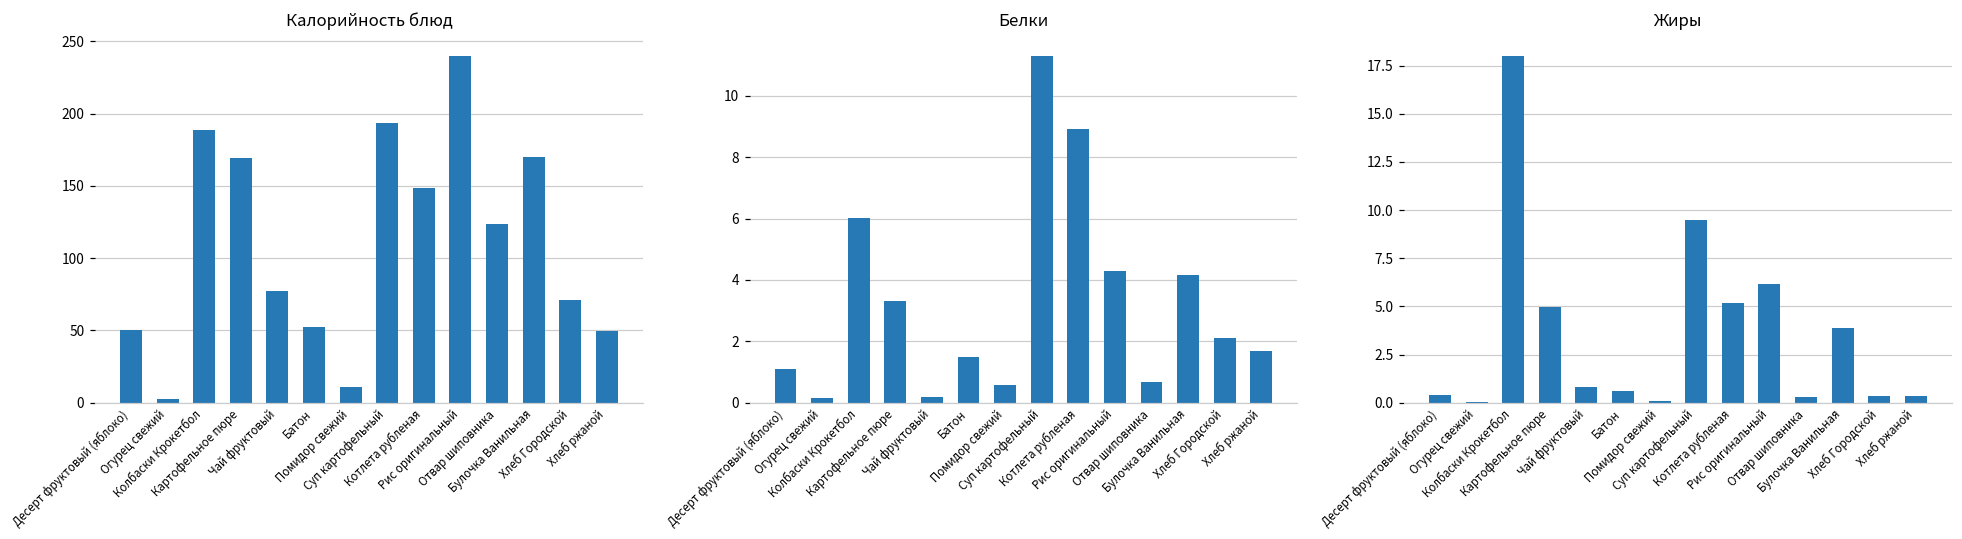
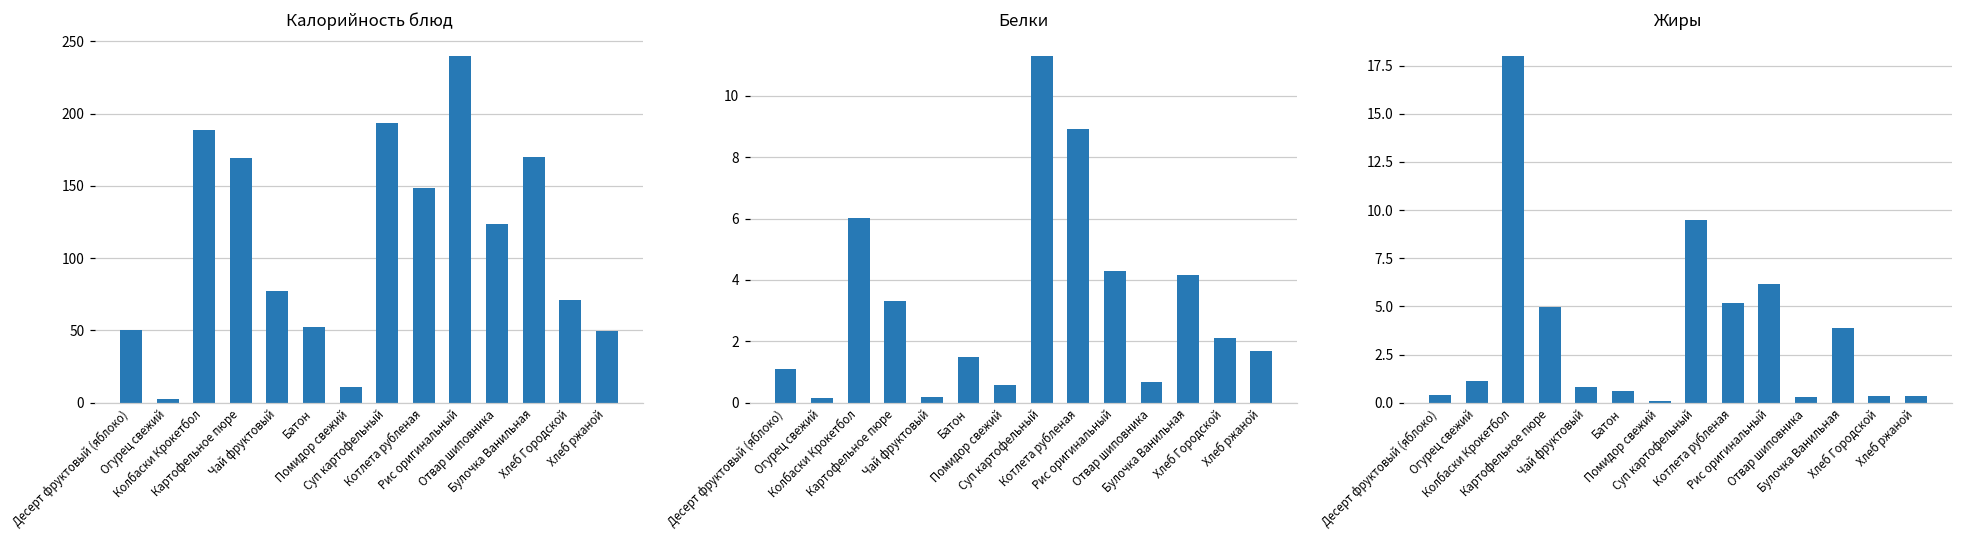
  {
    "Калорийность блюд": {
      "Десерт фруктовый (яблоко)": 50,
      "Огурец свежий": 2,
      "Колбаски Крокетбол": 189,
      "Картофельное пюре": 169,
      "Чай фруктовый": 77,
      "Батон": 52,
      "Помидор свежий": 11,
      "Суп картофельный": 194,
      "Котлета рубленая": 149,
      "Рис оригинальный": 240,
      "Отвар шиповника": 124,
      "Булочка Ванильная": 170,
      "Хлеб Городской": 71,
      "Хлеб ржаной": 50
    },
    "Белки": {
      "Десерт фруктовый (яблоко)": 1.1,
      "Огурец свежий": 0.1,
      "Колбаски Крокетбол": 6.0,
      "Картофельное пюре": 3.3,
      "Чай фруктовый": 0.2,
      "Батон": 1.5,
      "Помидор свежий": 0.6,
      "Суп картофельный": 11.3,
      "Котлета рубленая": 8.9,
      "Рис оригинальный": 4.3,
      "Отвар шиповника": 0.7,
      "Булочка Ванильная": 4.2,
      "Хлеб Городской": 2.1,
      "Хлеб ржаной": 1.7
    },
    "Жиры": {
      "Десерт фруктовый (яблоко)": 0.4,
-     "Огурец свежий": 0.0,
+     "Огурец свежий": 1.1,
      "Колбаски Крокетбол": 18.0,
      "Картофельное пюре": 5.0,
      "Чай фруктовый": 0.8,
      "Батон": 0.6,
      "Суп картофельный": 9.5,
      "Котлета рубленая": 5.2,
      "Рис оригинальный": 6.2,
      "Отвар шиповника": 0.3,
      "Булочка Ванильная": 3.9,
      "Хлеб Городской": 0.3,
      "Хлеб ржаной": 0.3
    }
  }
